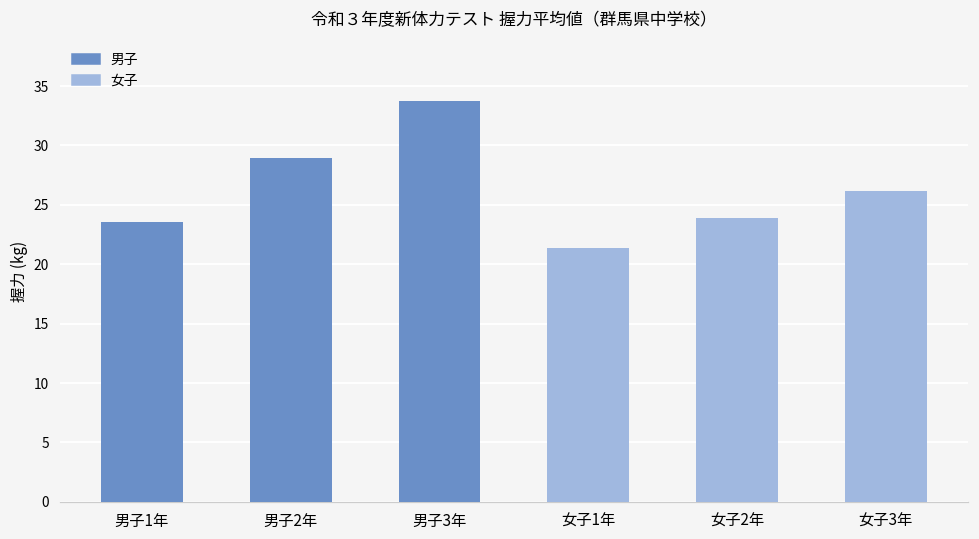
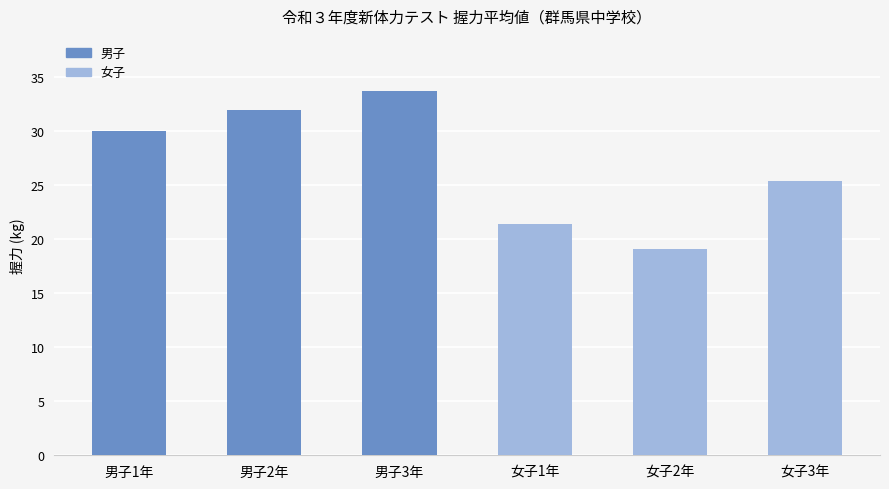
  {
-   "男子1年": 23.6,
-   "男子2年": 29.0,
+   "男子1年": 30.1,
+   "男子2年": 31.9,
    "男子3年": 33.8,
    "女子1年": 21.4,
-   "女子2年": 23.9,
-   "女子3年": 26.2
+   "女子2年": 19.1,
+   "女子3年": 25.4
  }
